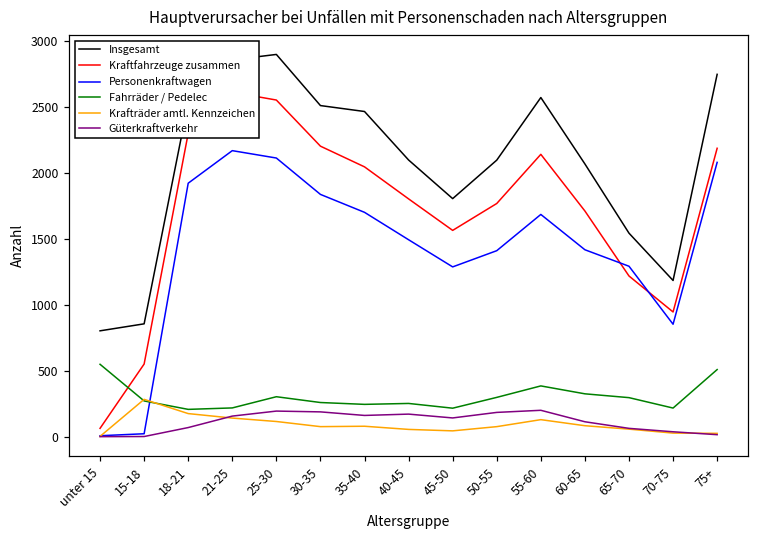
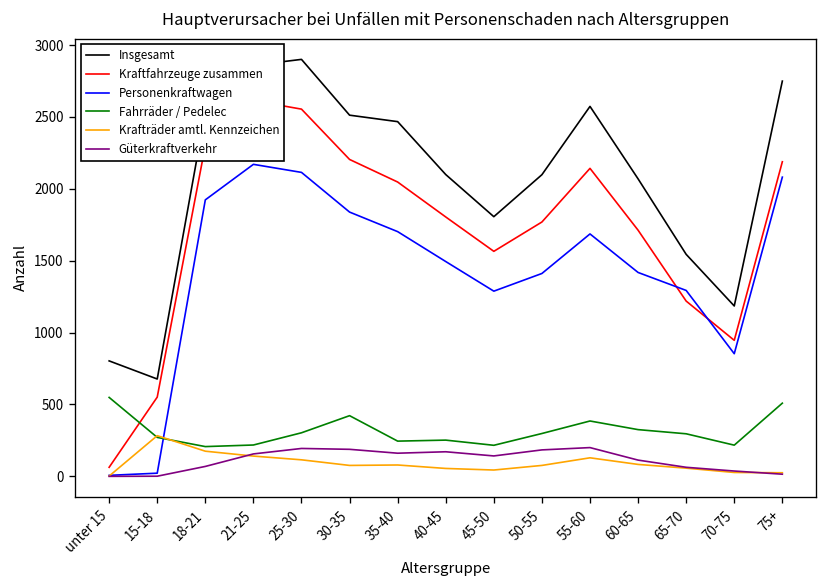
  {
    "Insgesamt": {
      "unter 15": 800,
-     "15-18": 860,
+     "15-18": 680,
      "25-30": 2900,
      "30-35": 2510,
      "35-40": 2470,
      "40-45": 2100,
      "45-50": 1810,
      "50-55": 2100,
      "55-60": 2570,
      "60-65": 2070,
      "65-70": 1540,
      "70-75": 1190,
      "75+": 2750
    },
    "Kraftfahrzeuge zusammen": {
      "unter 15": 60,
      "15-18": 550,
      "25-30": 2550,
      "30-35": 2200,
      "35-40": 2050,
      "40-45": 1800,
      "45-50": 1570,
      "50-55": 1770,
      "55-60": 2140,
      "60-65": 1710,
      "65-70": 1220,
      "70-75": 950,
      "75+": 2190
    },
    "Personenkraftwagen": {
      "18-21": 1920,
      "21-25": 2170,
      "25-30": 2110,
      "30-35": 1840,
      "35-40": 1700,
      "40-45": 1490,
      "45-50": 1290,
      "50-55": 1410,
      "55-60": 1690,
      "60-65": 1420,
      "65-70": 1290,
      "70-75": 850,
      "75+": 2080
    },
    "Fahrräder / Pedelec": {
      "unter 15": 550,
      "18-21": 210,
      "21-25": 220,
      "25-30": 300,
-     "30-35": 260,
+     "30-35": 420,
      "35-40": 250,
      "40-45": 250,
      "45-50": 220,
      "50-55": 300,
      "55-60": 390,
      "60-65": 330,
      "65-70": 300,
      "70-75": 220,
      "75+": 510
    },
    "Krafträder amtl. Kennzeichen": {
      "18-21": 180,
      "25-30": 120,
      "30-35": 80,
      "35-40": 80,
      "40-45": 60,
      "45-50": 40,
      "50-55": 80,
      "55-60": 130,
      "60-65": 80
    },
    "Güterkraftverkehr": {
      "18-21": 70,
      "25-30": 190,
      "30-35": 190,
      "35-40": 160,
      "40-45": 170,
      "45-50": 140,
      "50-55": 180,
      "55-60": 200,
      "60-65": 110
    }
  }
